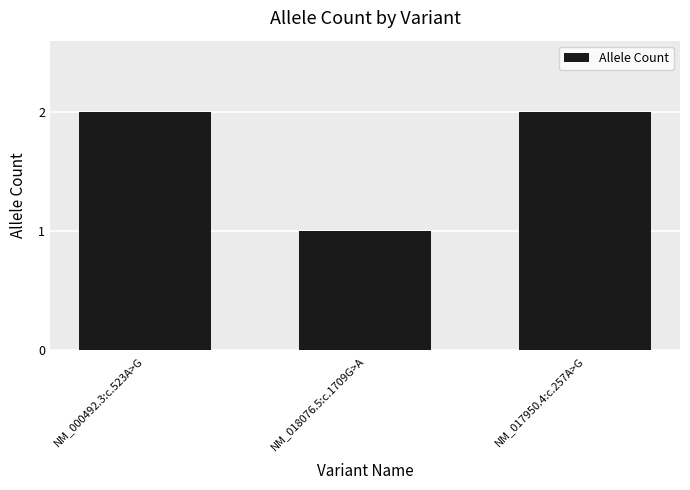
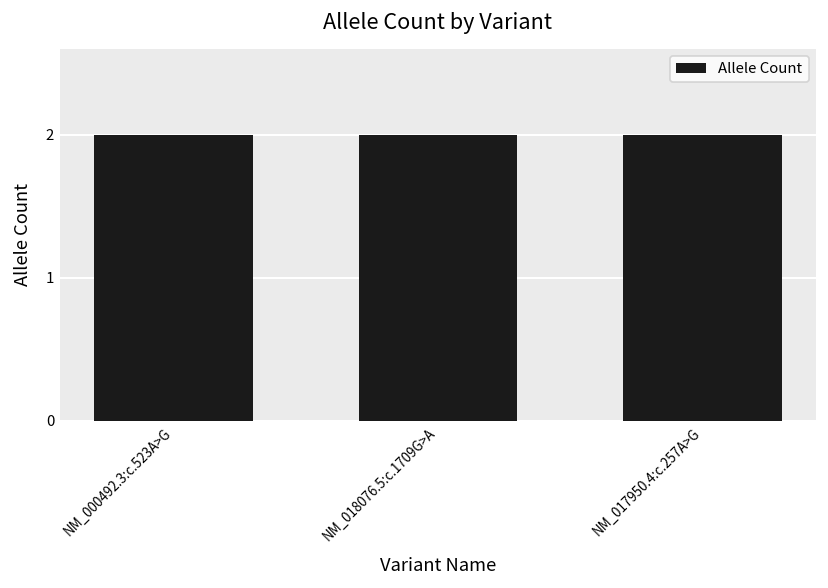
  {
    "NM_000492.3:c.523A>G": 2,
-   "NM_018076.5:c.1709G>A": 1,
+   "NM_018076.5:c.1709G>A": 2,
    "NM_017950.4:c.257A>G": 2
  }
